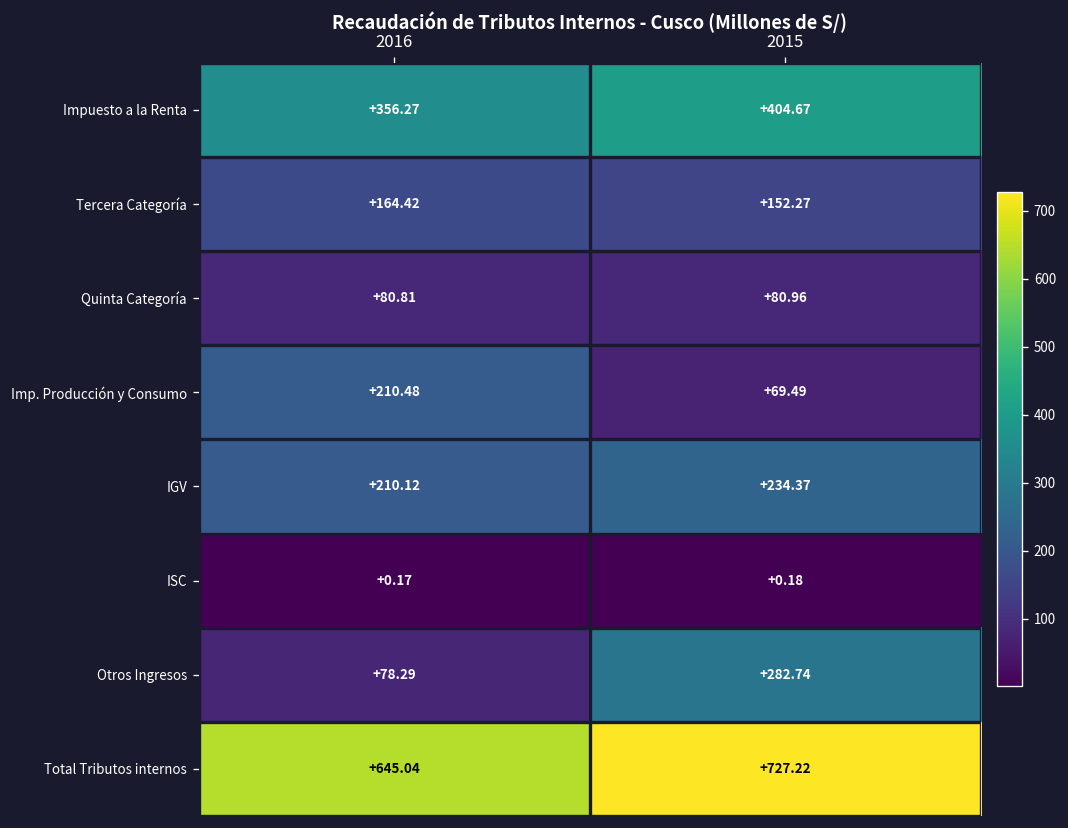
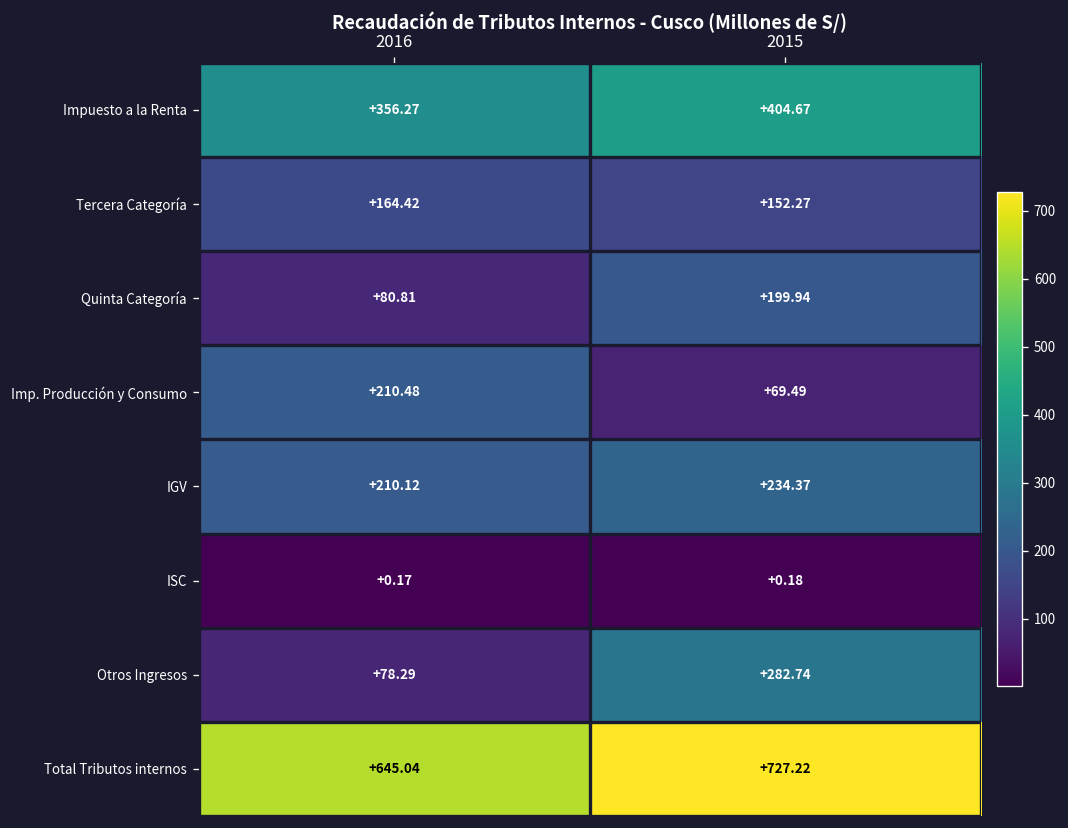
  {
    "Impuesto a la Renta": {
      "2016": "+356.27",
      "2015": "+404.67"
    },
    "Tercera Categoría": {
      "2016": "+164.42",
      "2015": "+152.27"
    },
    "Quinta Categoría": {
      "2016": "+80.81",
-     "2015": "+80.96"
+     "2015": "+199.94"
    },
    "Imp. Producción y Consumo": {
      "2016": "+210.48",
      "2015": "+69.49"
    },
    "IGV": {
      "2016": "+210.12",
      "2015": "+234.37"
    },
    "ISC": {
      "2016": "+0.17",
      "2015": "+0.18"
    },
    "Otros Ingresos": {
      "2016": "+78.29",
      "2015": "+282.74"
    },
    "Total Tributos internos": {
      "2016": "+645.04",
      "2015": "+727.22"
    }
  }
